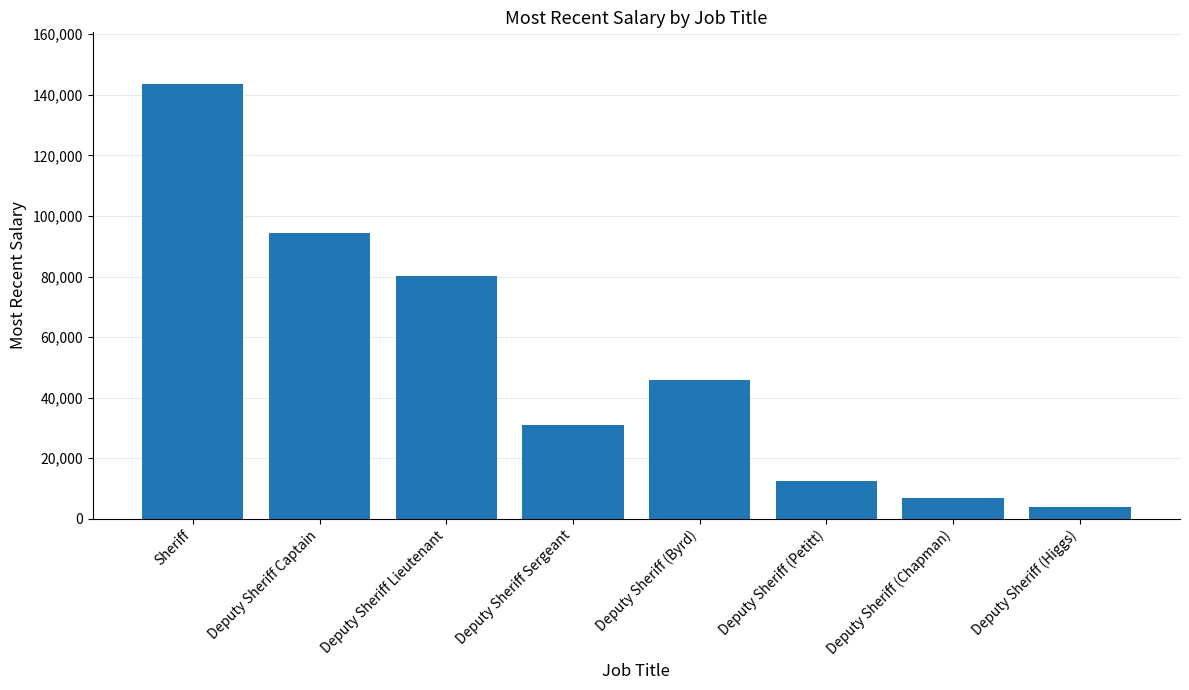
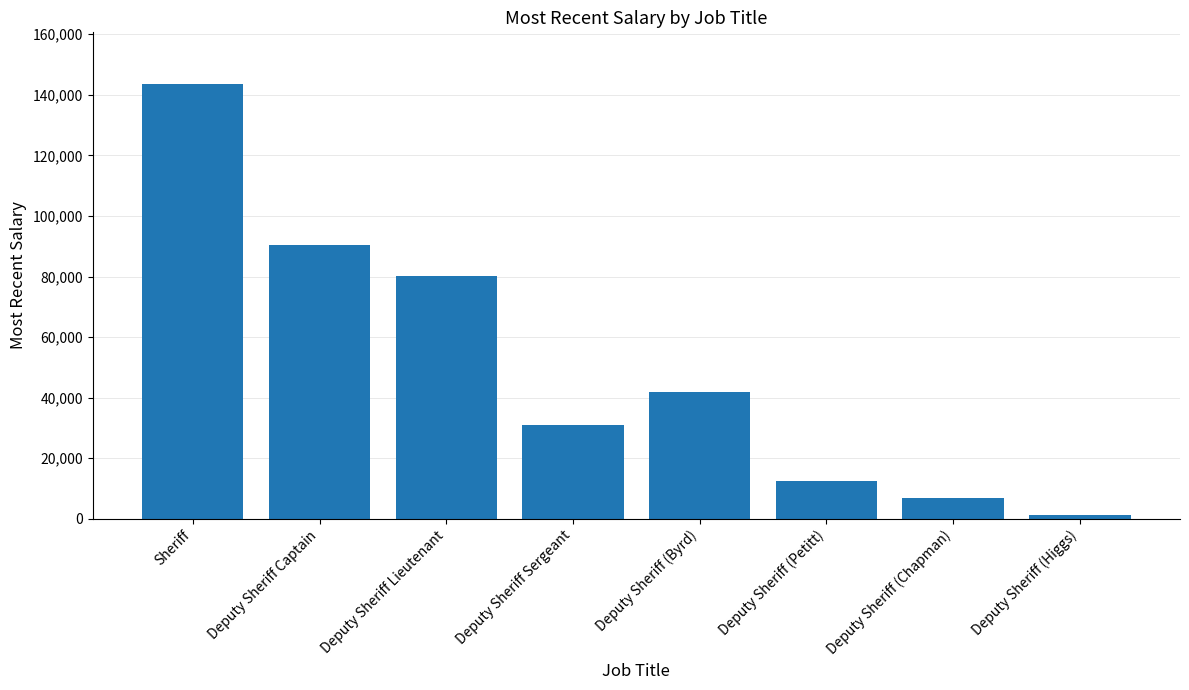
  {
    "Sheriff": "143,000",
-   "Deputy Sheriff Captain": "94,000",
+   "Deputy Sheriff Captain": "90,000",
    "Deputy Sheriff Lieutenant": "80,000",
    "Deputy Sheriff Sergeant": "31,000",
-   "Deputy Sheriff (Byrd)": "46,000",
+   "Deputy Sheriff (Byrd)": "42,000",
    "Deputy Sheriff (Petitt)": "13,000",
    "Deputy Sheriff (Chapman)": "7,000",
-   "Deputy Sheriff (Higgs)": "4,000"
+   "Deputy Sheriff (Higgs)": "1,000"
  }
